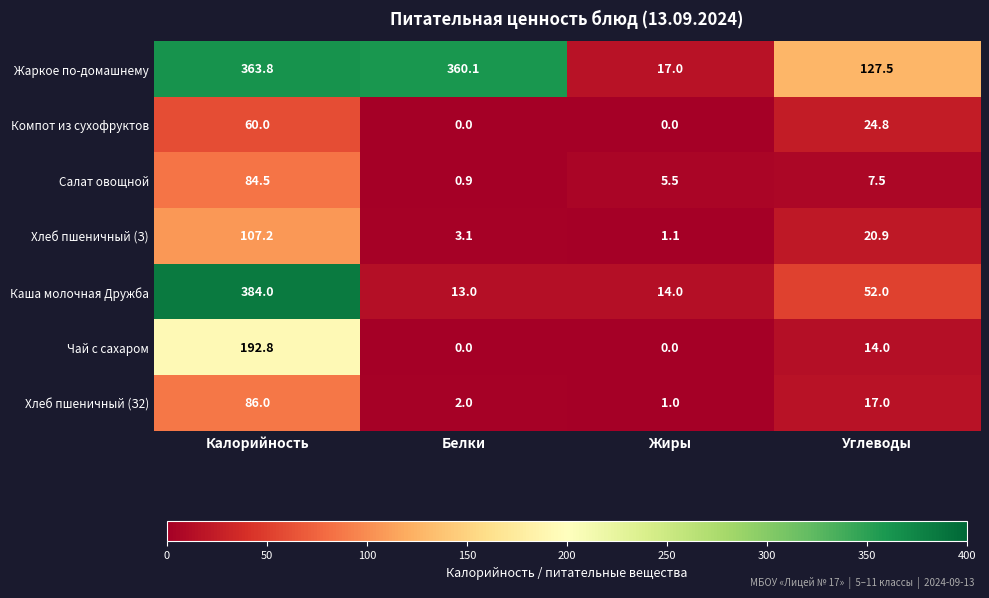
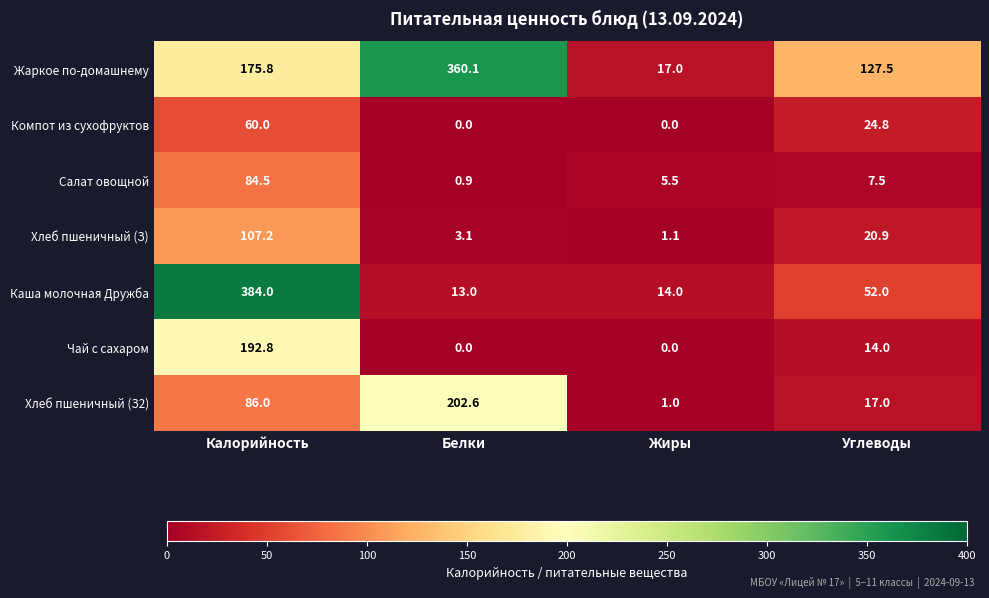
  {
    "Жаркое по-домашнему": {
-     "Калорийность": 363.8,
+     "Калорийность": 175.8,
      "Белки": 360.1,
      "Жиры": 17.0,
      "Углеводы": 127.5
    },
    "Компот из сухофруктов": {
      "Калорийность": 60.0,
      "Белки": 0.0,
      "Жиры": 0.0,
      "Углеводы": 24.8
    },
    "Салат овощной": {
      "Калорийность": 84.5,
      "Белки": 0.9,
      "Жиры": 5.5,
      "Углеводы": 7.5
    },
    "Хлеб пшеничный (З)": {
      "Калорийность": 107.2,
      "Белки": 3.1,
      "Жиры": 1.1,
      "Углеводы": 20.9
    },
    "Каша молочная Дружба": {
      "Калорийность": 384.0,
      "Белки": 13.0,
      "Жиры": 14.0,
      "Углеводы": 52.0
    },
    "Чай с сахаром": {
      "Калорийность": 192.8,
      "Белки": 0.0,
      "Жиры": 0.0,
      "Углеводы": 14.0
    },
    "Хлеб пшеничный (З2)": {
      "Калорийность": 86.0,
-     "Белки": 2.0,
+     "Белки": 202.6,
      "Жиры": 1.0,
      "Углеводы": 17.0
    }
  }
